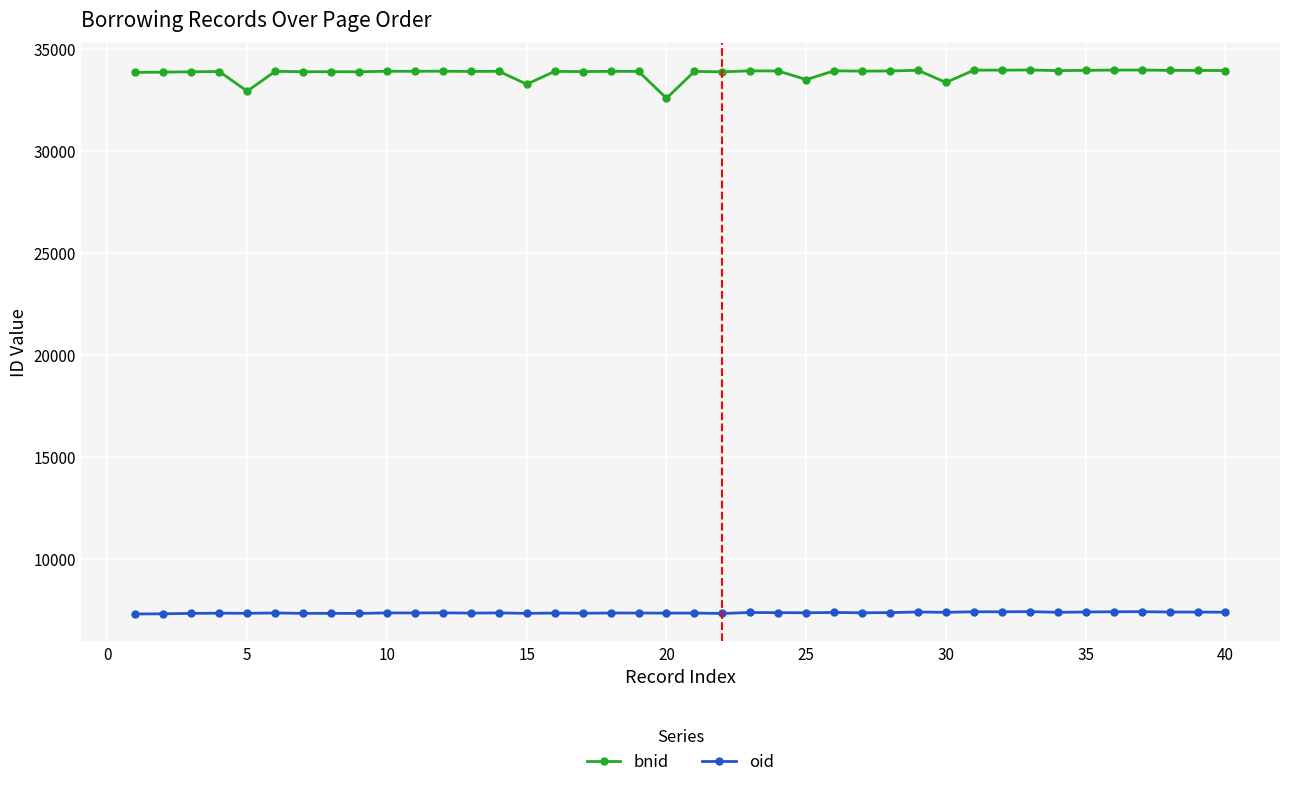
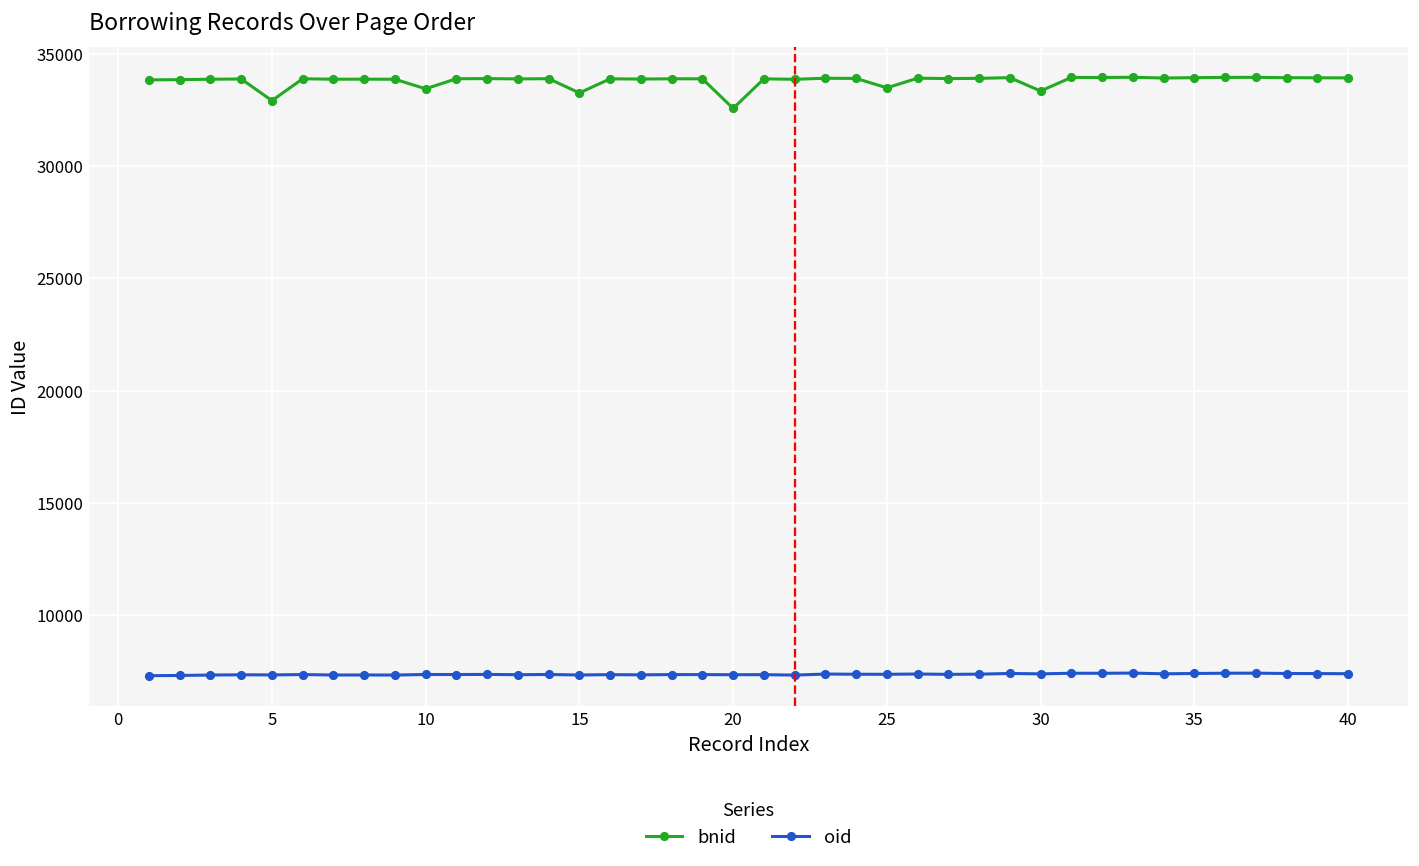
  {
    "bnid": {
      "5": 32900,
-     "10": 33900,
+     "10": 33400,
      "15": 33300,
      "20": 32600,
      "25": 33500,
      "30": 33300,
      "35": 33900,
      "40": 33900
    },
    "oid": {
      "5": 7300,
      "10": 7400,
      "15": 7300,
      "20": 7300,
      "25": 7400,
      "30": 7400,
      "35": 7400,
      "40": 7400
    }
  }
